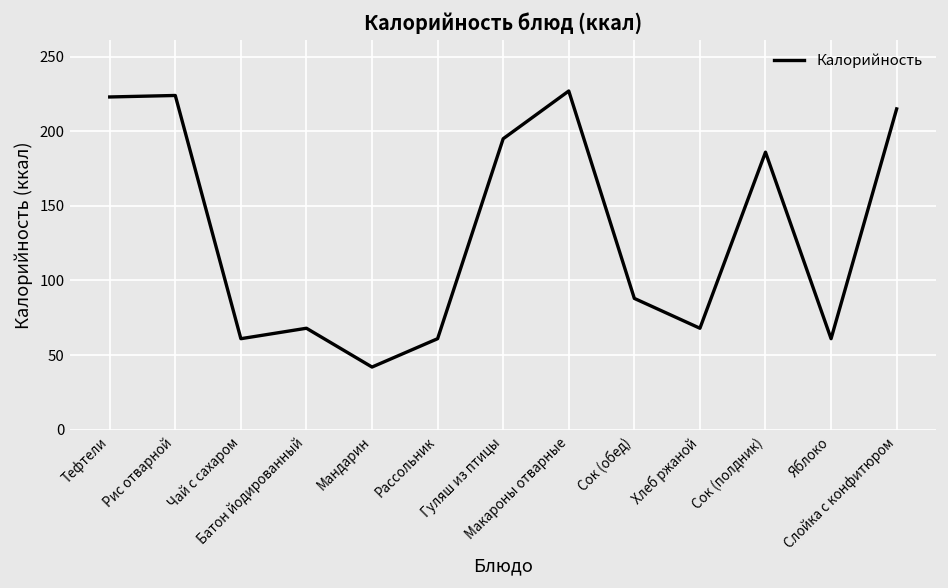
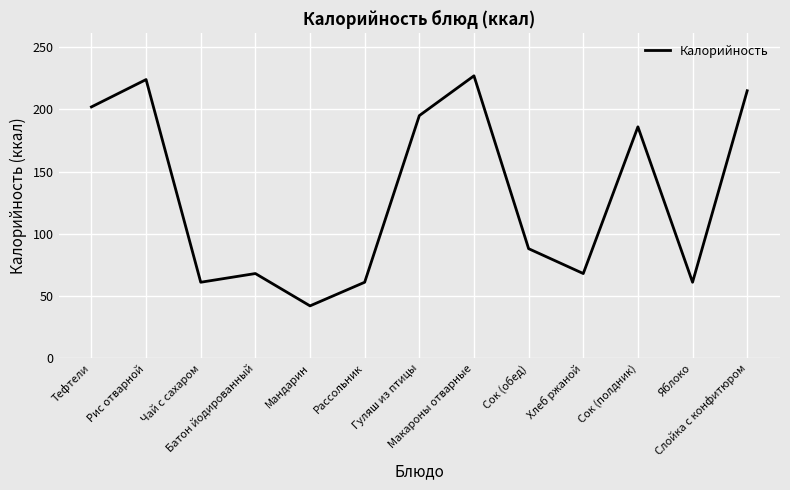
  {
-   "Тефтели": 223,
+   "Тефтели": 202,
    "Рис отварной": 224,
    "Чай с сахаром": 61,
    "Батон йодированный": 68,
    "Мандарин": 42,
    "Рассольник": 61,
    "Гуляш из птицы": 195,
    "Макароны отварные": 227,
    "Сок (обед)": 88,
    "Хлеб ржаной": 68,
    "Сок (полдник)": 186,
    "Яблоко": 61,
    "Слойка с конфитюром": 215
  }
